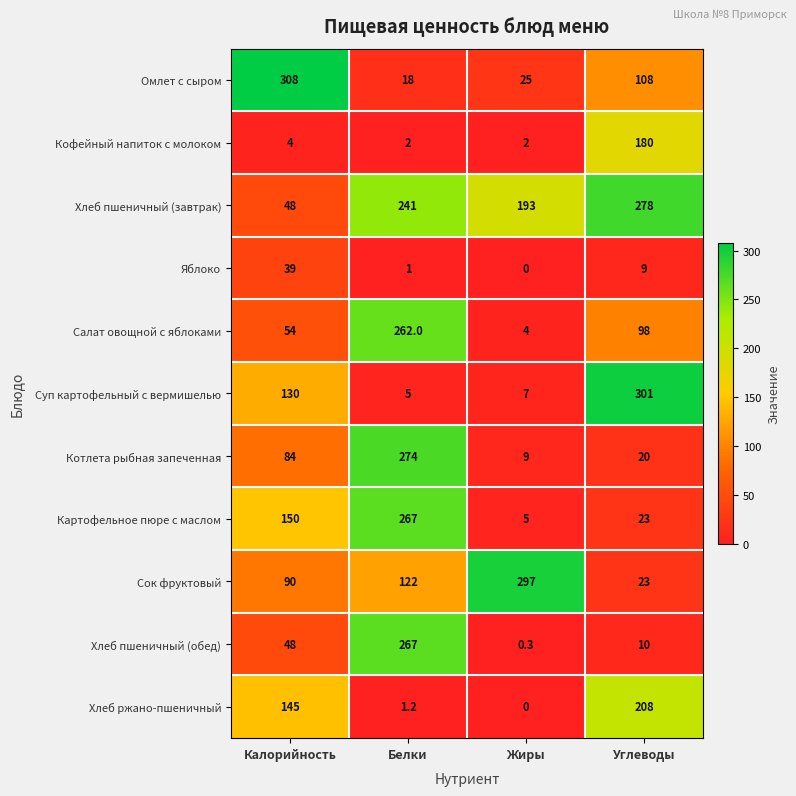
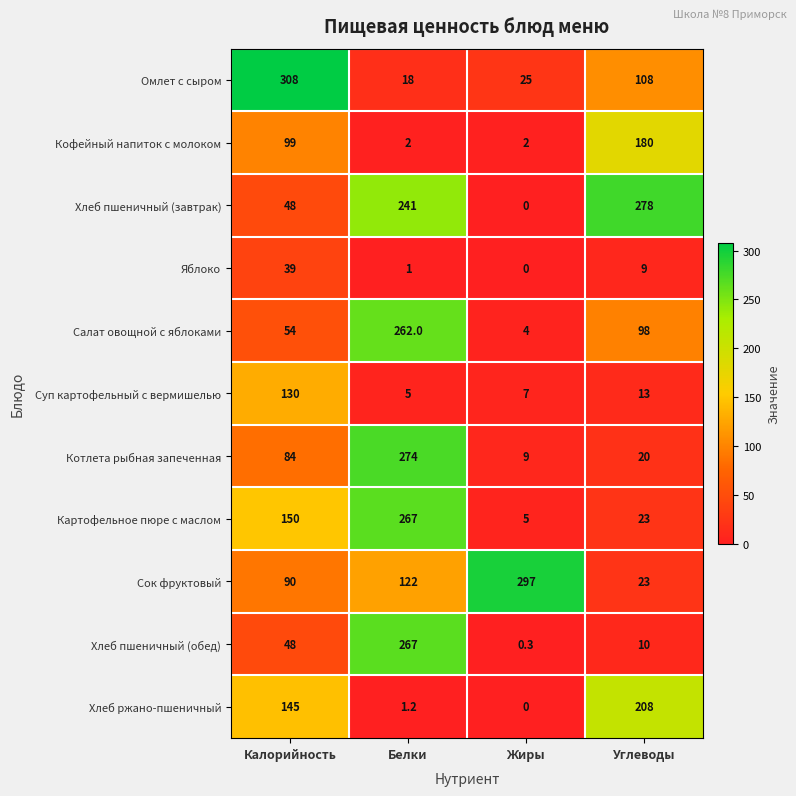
  {
    "Омлет с сыром": {
      "Калорийность": 308,
      "Белки": 18,
      "Жиры": 25,
      "Углеводы": 108
    },
    "Кофейный напиток с молоком": {
-     "Калорийность": 4,
+     "Калорийность": 99,
      "Белки": 2,
      "Жиры": 2,
      "Углеводы": 180
    },
    "Хлеб пшеничный (завтрак)": {
      "Калорийность": 48,
      "Белки": 241,
-     "Жиры": 193,
+     "Жиры": 0,
      "Углеводы": 278
    },
    "Яблоко": {
      "Калорийность": 39,
      "Белки": 1,
      "Жиры": 0,
      "Углеводы": 9
    },
    "Салат овощной с яблоками": {
      "Калорийность": 54,
      "Белки": 262.0,
      "Жиры": 4,
      "Углеводы": 98
    },
    "Суп картофельный с вермишелью": {
      "Калорийность": 130,
      "Белки": 5,
      "Жиры": 7,
-     "Углеводы": 301
+     "Углеводы": 13
    },
    "Котлета рыбная запеченная": {
      "Калорийность": 84,
      "Белки": 274,
      "Жиры": 9,
      "Углеводы": 20
    },
    "Картофельное пюре с маслом": {
      "Калорийность": 150,
      "Белки": 267,
      "Жиры": 5,
      "Углеводы": 23
    },
    "Сок фруктовый": {
      "Калорийность": 90,
      "Белки": 122,
      "Жиры": 297,
      "Углеводы": 23
    },
    "Хлеб пшеничный (обед)": {
      "Калорийность": 48,
      "Белки": 267,
      "Жиры": 0.3,
      "Углеводы": 10
    },
    "Хлеб ржано-пшеничный": {
      "Калорийность": 145,
      "Белки": 1.2,
      "Жиры": 0,
      "Углеводы": 208
    }
  }
